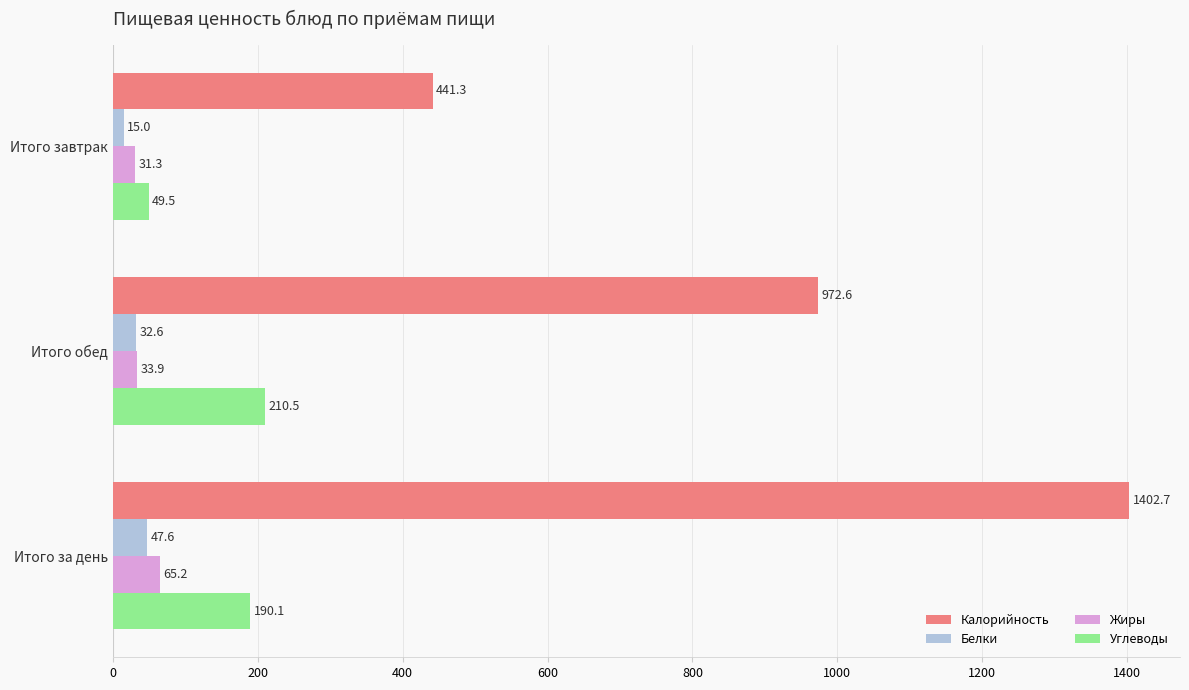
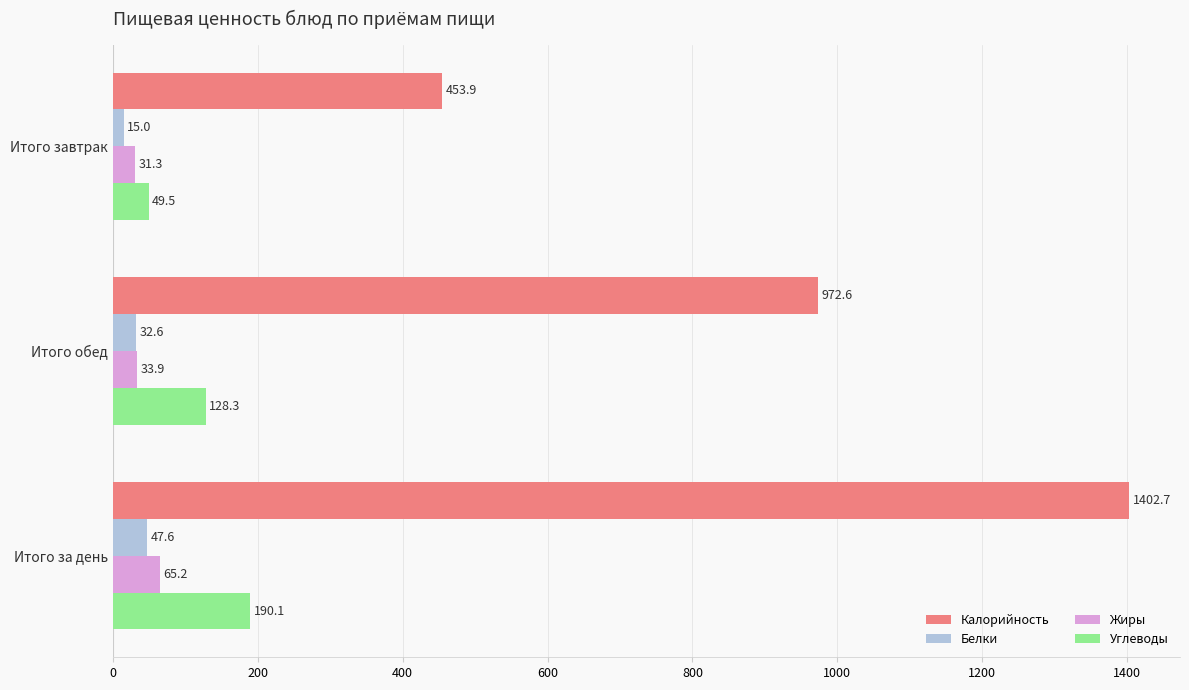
  {
    "Калорийность": {
-     "Итого завтрак": 441.3,
+     "Итого завтрак": 453.9,
      "Итого обед": 972.6,
      "Итого за день": 1402.7
    },
    "Углеводы": {
      "Итого завтрак": 49.5,
-     "Итого обед": 210.5,
+     "Итого обед": 128.3,
      "Итого за день": 190.1
    }
  }
